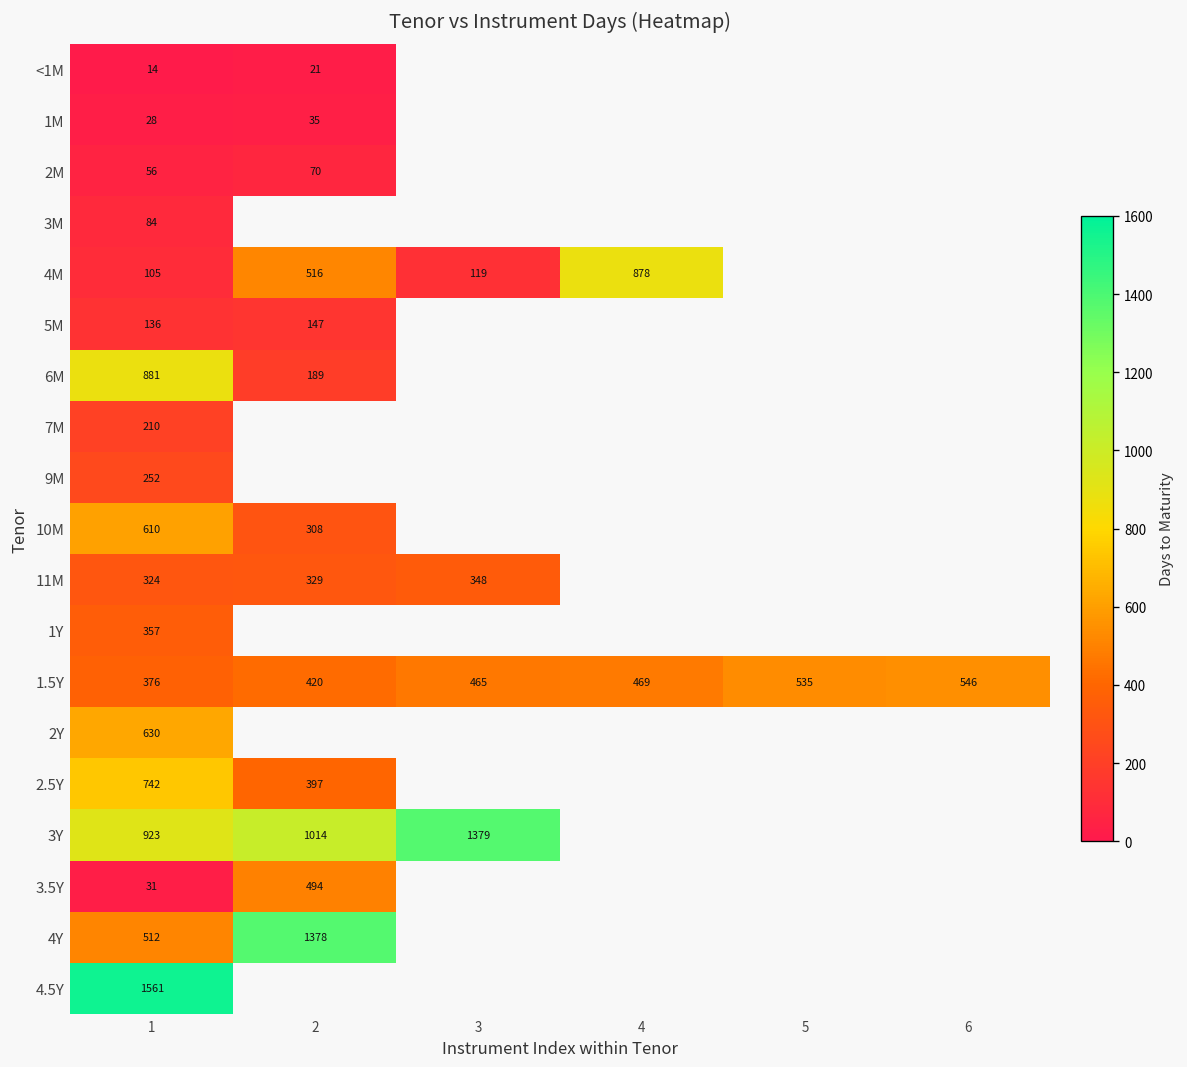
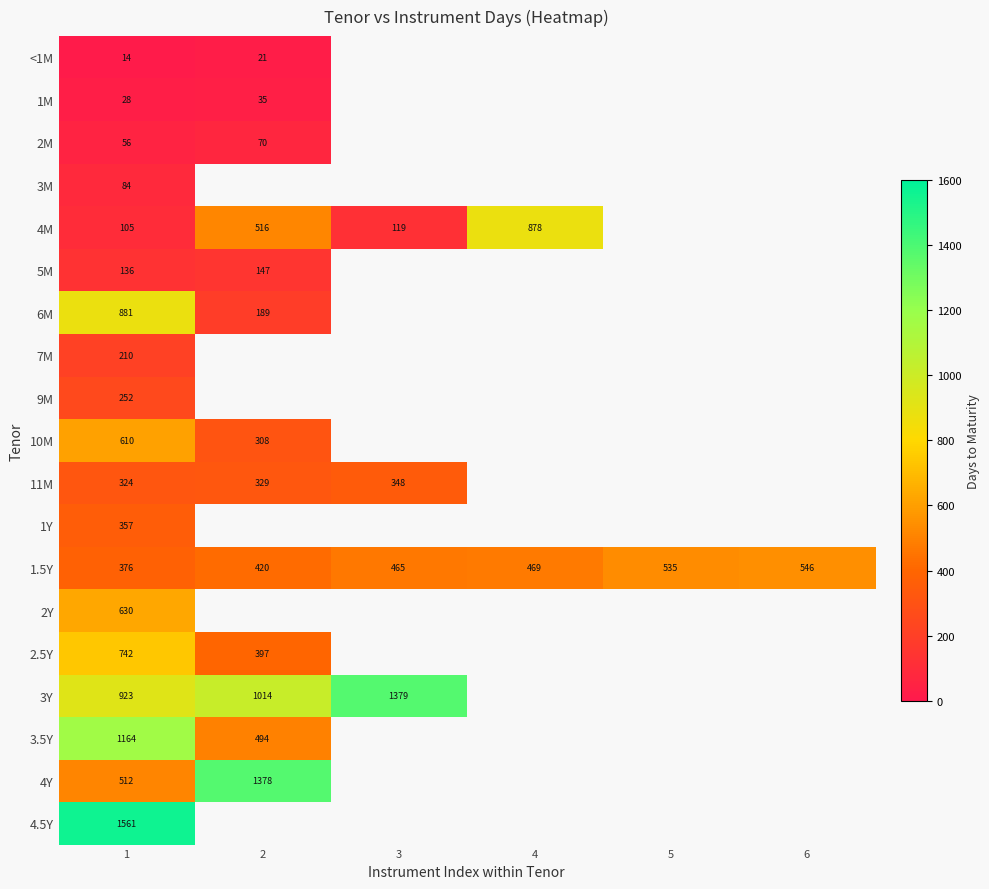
  {
    "<1M": {
      "1": 14,
      "2": 21
    },
    "1M": {
      "1": 28,
      "2": 35
    },
    "2M": {
      "1": 56,
      "2": 70
    },
    "3M": {
      "1": 84
    },
    "4M": {
      "1": 105,
      "2": 516,
      "3": 119,
      "4": 878
    },
    "5M": {
      "1": 136,
      "2": 147
    },
    "6M": {
      "1": 881,
      "2": 189
    },
    "7M": {
      "1": 210
    },
    "9M": {
      "1": 252
    },
    "10M": {
      "1": 610,
      "2": 308
    },
    "11M": {
      "1": 324,
      "2": 329,
      "3": 348
    },
    "1Y": {
      "1": 357
    },
    "1.5Y": {
      "1": 376,
      "2": 420,
      "3": 465,
      "4": 469,
      "5": 535,
      "6": 546
    },
    "2Y": {
      "1": 630
    },
    "2.5Y": {
      "1": 742,
      "2": 397
    },
    "3Y": {
      "1": 923,
      "2": 1014,
      "3": 1379
    },
    "3.5Y": {
-     "1": 31,
+     "1": 1164,
      "2": 494
    },
    "4Y": {
      "1": 512,
      "2": 1378
    },
    "4.5Y": {
      "1": 1561
    }
  }
